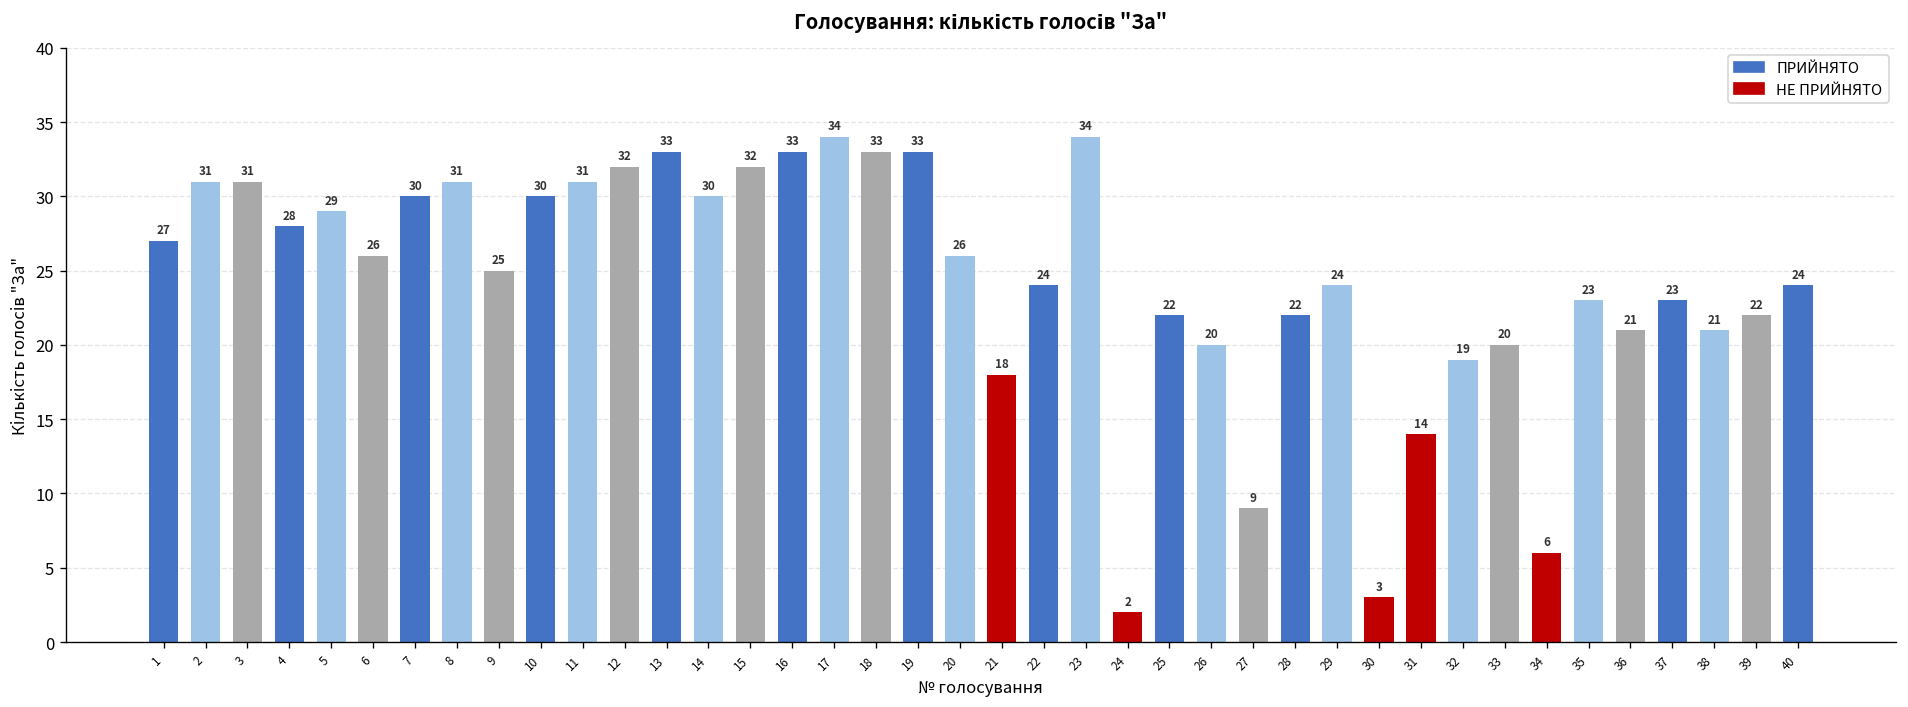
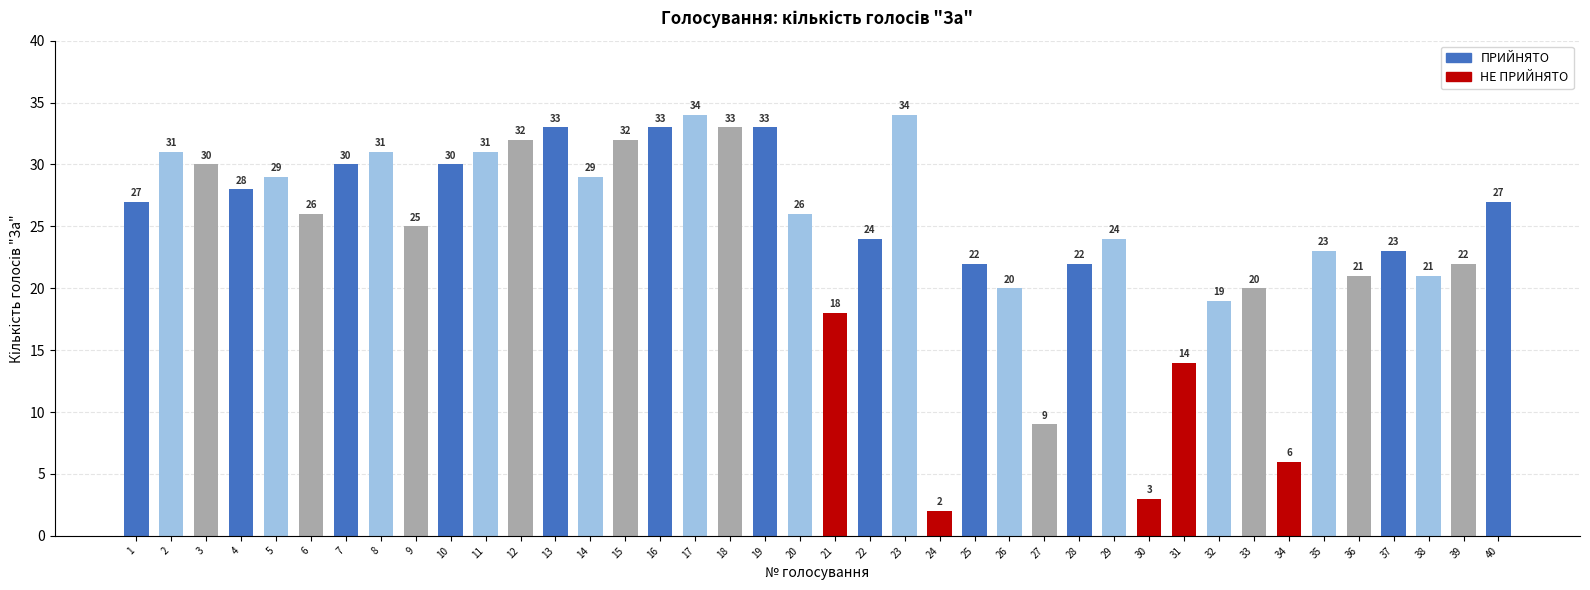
  {
    "1": 27,
    "2": 31,
-   "3": 31,
+   "3": 30,
    "4": 28,
    "5": 29,
    "6": 26,
    "7": 30,
    "8": 31,
    "9": 25,
    "10": 30,
    "11": 31,
    "12": 32,
    "13": 33,
-   "14": 30,
+   "14": 29,
    "15": 32,
    "16": 33,
    "17": 34,
    "18": 33,
    "19": 33,
    "20": 26,
    "21": 18,
    "22": 24,
    "23": 34,
    "24": 2,
    "25": 22,
    "26": 20,
    "27": 9,
    "28": 22,
    "29": 24,
    "30": 3,
    "31": 14,
    "32": 19,
    "33": 20,
    "34": 6,
    "35": 23,
    "36": 21,
    "37": 23,
    "38": 21,
    "39": 22,
-   "40": 24
+   "40": 27
  }
